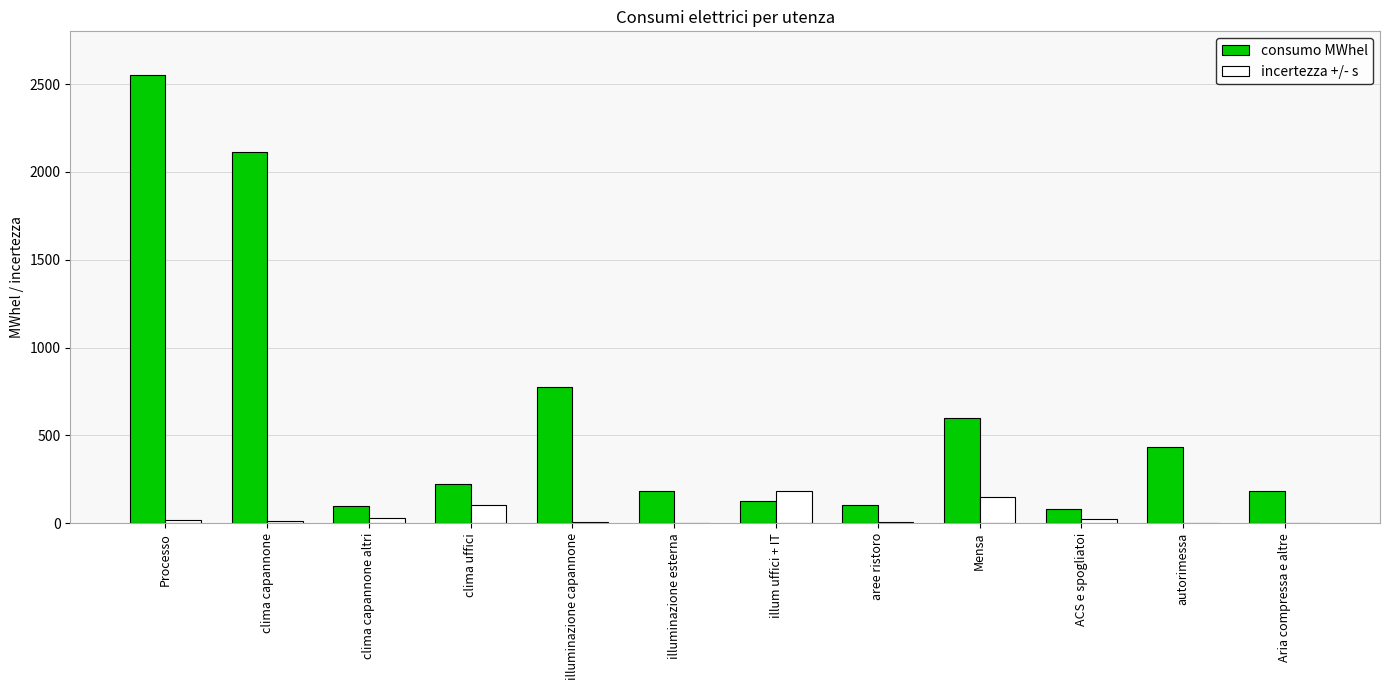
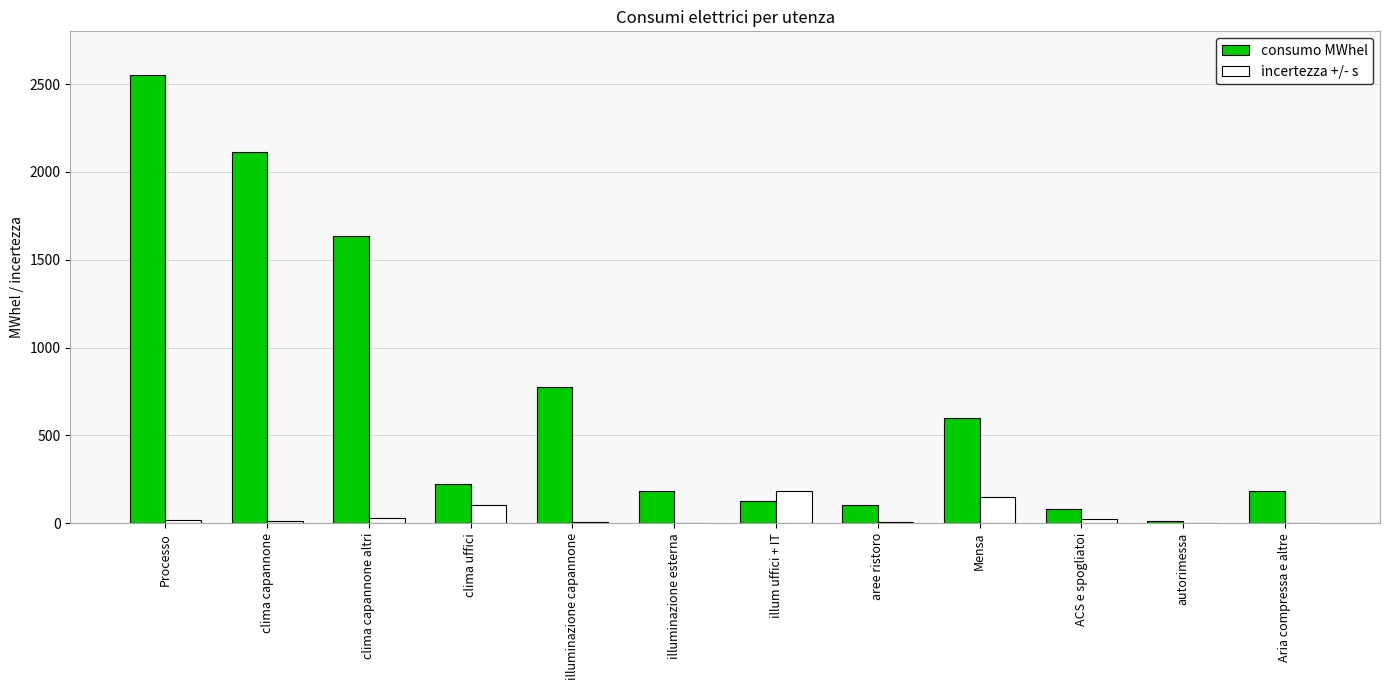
  {
    "consumo MWhel": {
      "Processo": 2550,
      "clima capannone": 2110,
-     "clima capannone altri": 100,
+     "clima capannone altri": 1630,
      "clima uffici": 230,
      "illuminazione capannone": 770,
      "illuminazione esterna": 180,
      "illum uffici + IT": 120,
      "aree ristoro": 110,
      "Mensa": 600,
      "ACS e spogliatoi": 80,
-     "autorimessa": 430,
+     "autorimessa": 20,
      "Aria compressa e altre": 190
    },
    "incertezza +/- s": {
      "Processo": 20,
      "clima capannone altri": 30,
      "clima uffici": 100,
      "illum uffici + IT": 180,
      "Mensa": 150,
      "ACS e spogliatoi": 20
    }
  }
